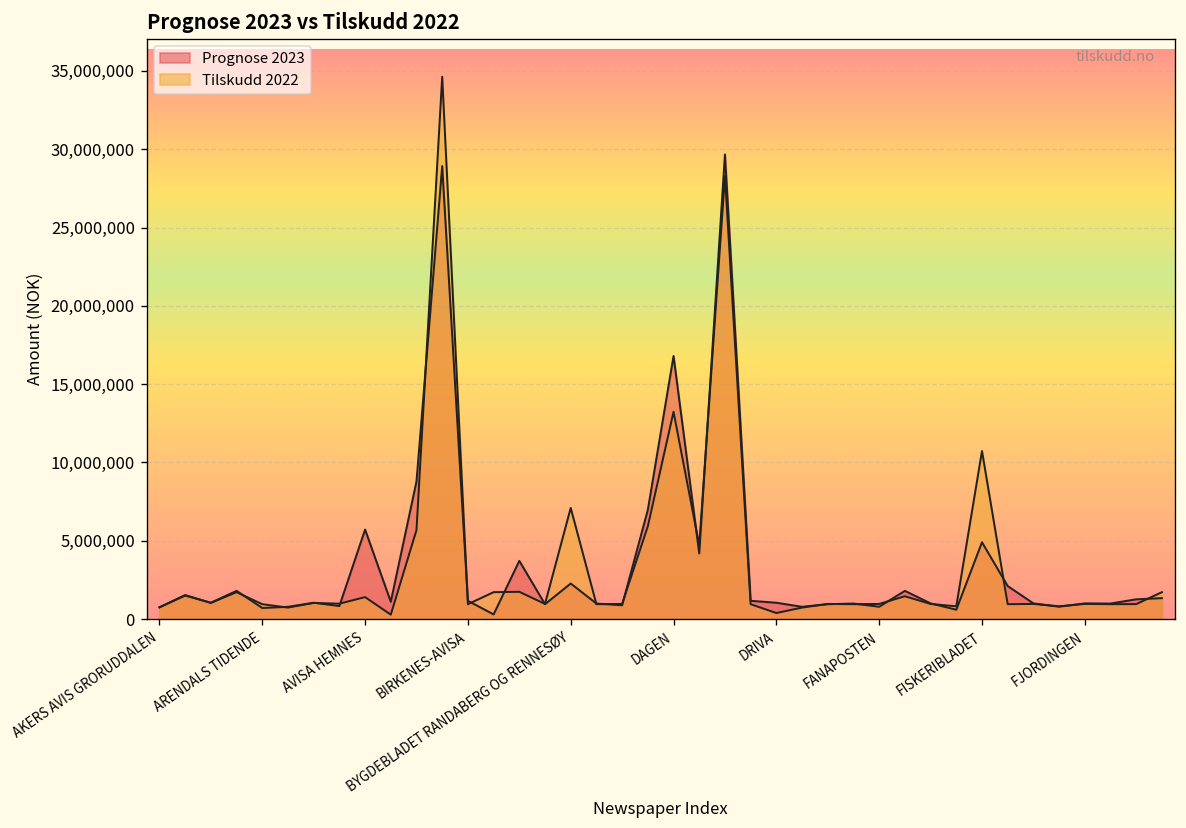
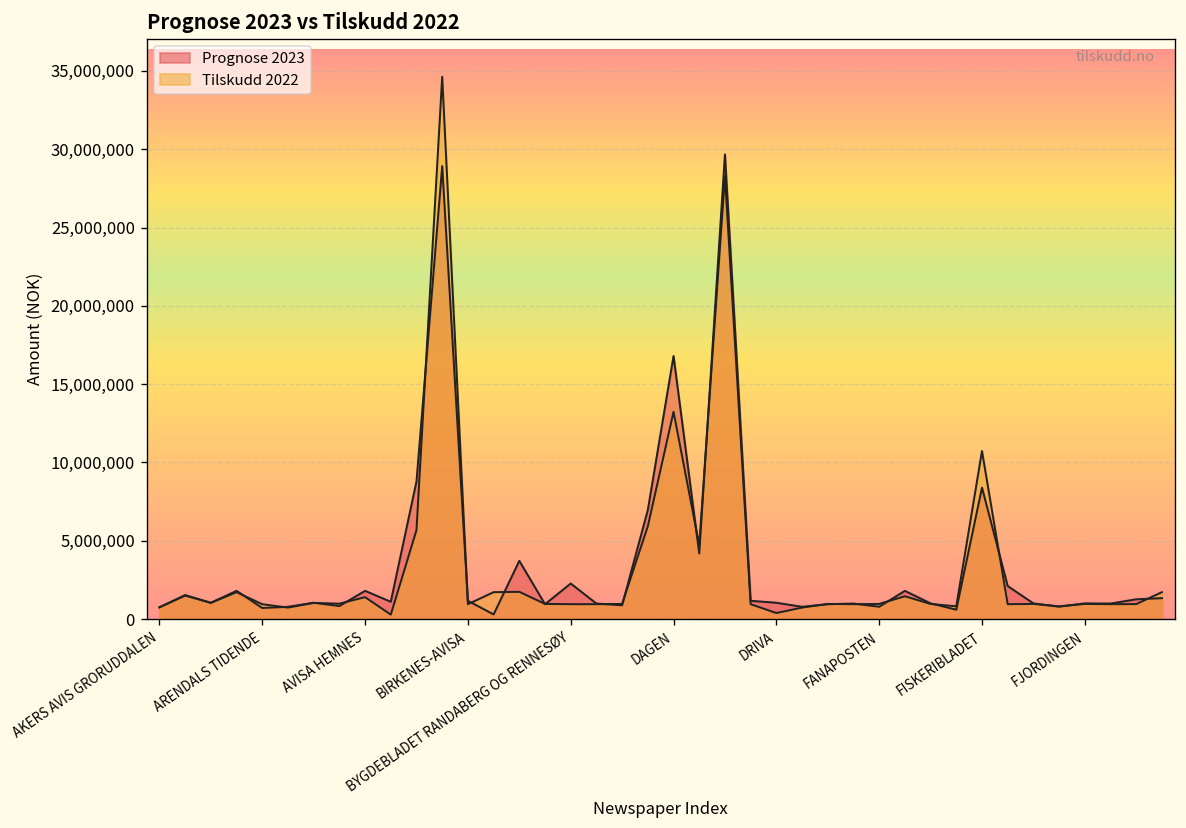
  {
    "Prognose 2023": {
      "ARENDALS TIDENDE": "700,000",
-     "AVISA HEMNES": "5,700,000",
+     "AVISA HEMNES": "1,800,000",
      "BIRKENES-AVISA": "1,200,000",
      "BYGDEBLADET RANDABERG OG RENNESØY": "2,300,000",
      "DAGEN": "16,800,000",
      "DRIVA": "1,000,000",
-     "FISKERIBLADET": "4,900,000"
+     "FISKERIBLADET": "8,400,000"
    },
    "Tilskudd 2022": {
      "ARENDALS TIDENDE": "900,000",
      "AVISA HEMNES": "1,400,000",
      "BIRKENES-AVISA": "1,000,000",
-     "BYGDEBLADET RANDABERG OG RENNESØY": "7,100,000",
+     "BYGDEBLADET RANDABERG OG RENNESØY": "1,000,000",
      "DAGEN": "13,200,000",
      "DRIVA": "400,000",
      "FISKERIBLADET": "10,700,000"
    }
  }
